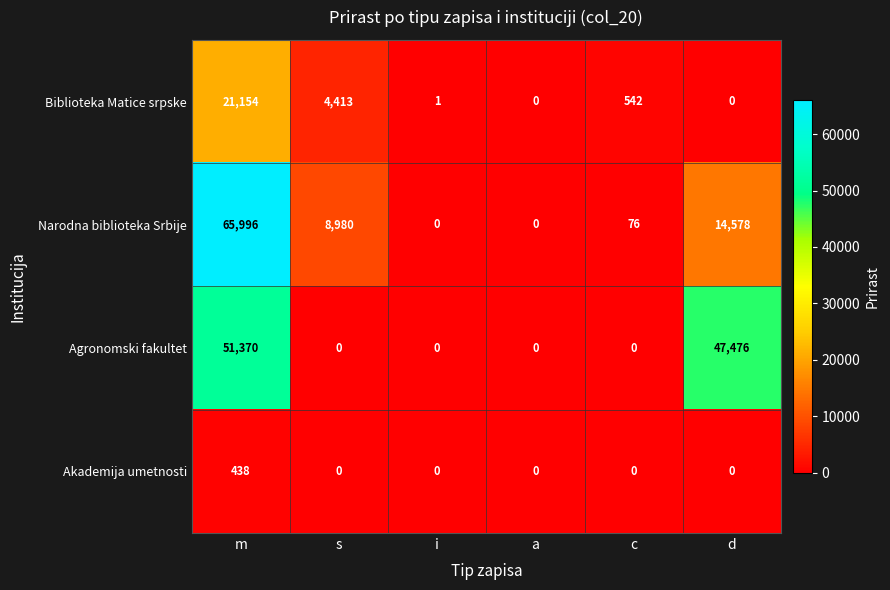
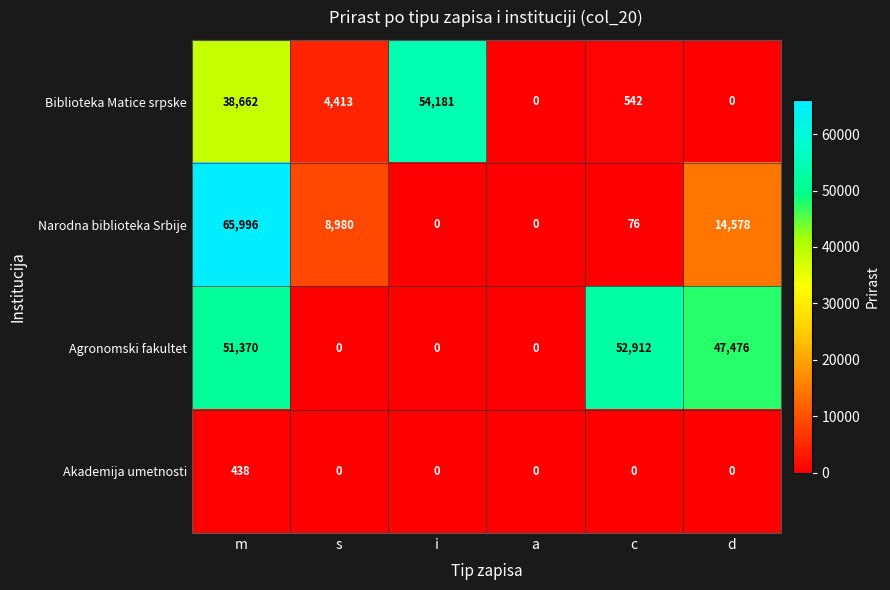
  {
    "Biblioteka Matice srpske": {
-     "m": "21,154",
+     "m": "38,662",
      "s": "4,413",
-     "i": "1",
+     "i": "54,181",
      "a": "0",
      "c": "542",
      "d": "0"
    },
    "Narodna biblioteka Srbije": {
      "m": "65,996",
      "s": "8,980",
      "i": "0",
      "a": "0",
      "c": "76",
      "d": "14,578"
    },
    "Agronomski fakultet": {
      "m": "51,370",
      "s": "0",
      "i": "0",
      "a": "0",
-     "c": "0",
+     "c": "52,912",
      "d": "47,476"
    },
    "Akademija umetnosti": {
      "m": "438",
      "s": "0",
      "i": "0",
      "a": "0",
      "c": "0",
      "d": "0"
    }
  }
